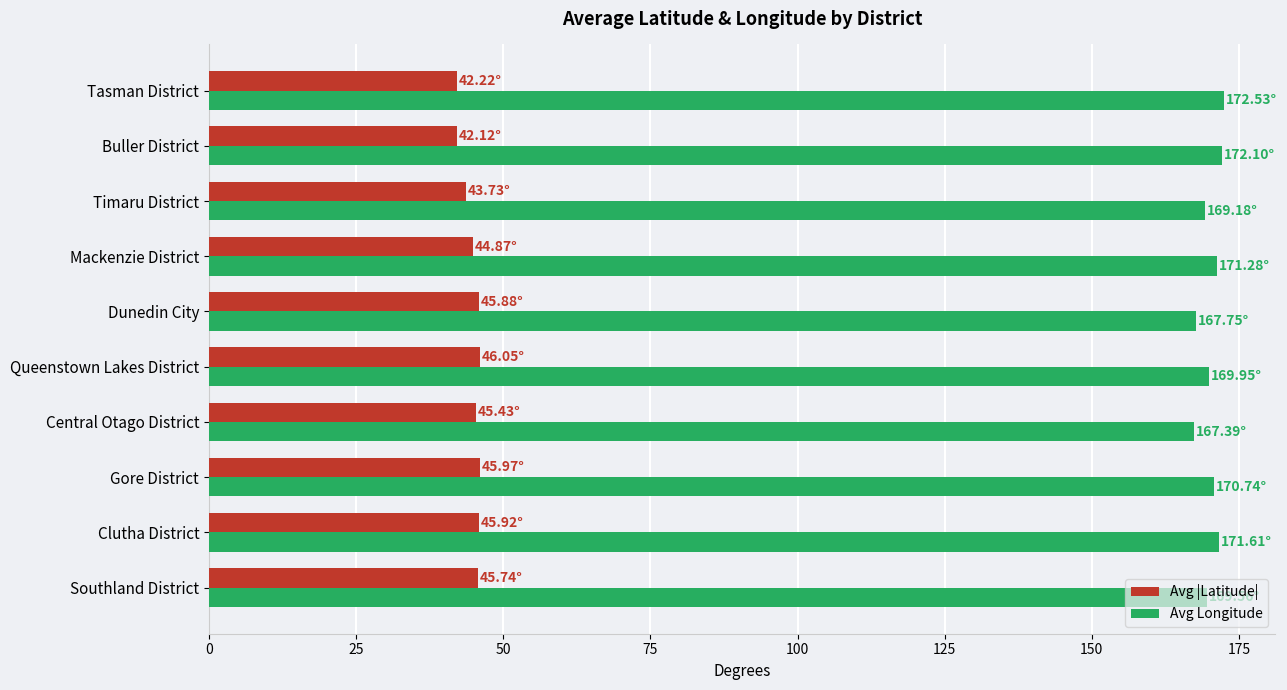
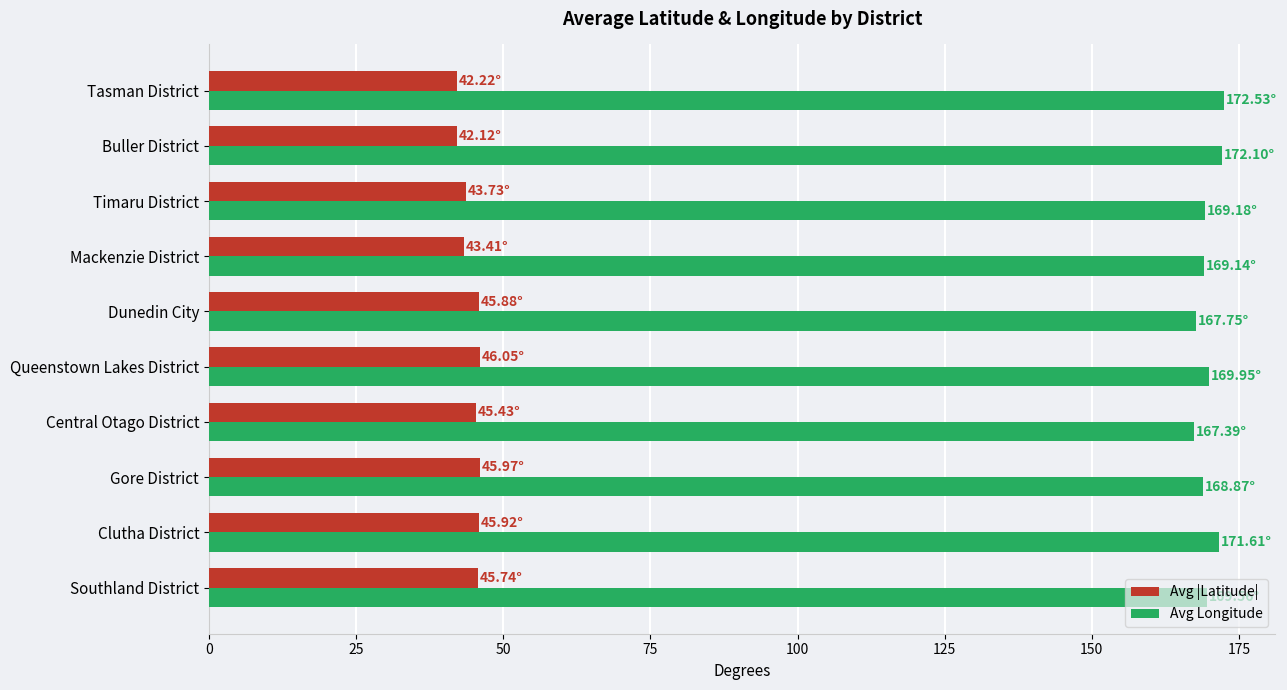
  {
    "Avg |Latitude|": {
      "Tasman District": "42.22°",
      "Buller District": "42.12°",
      "Timaru District": "43.73°",
-     "Mackenzie District": "44.87°",
+     "Mackenzie District": "43.41°",
      "Dunedin City": "45.88°",
      "Queenstown Lakes District": "46.05°",
      "Central Otago District": "45.43°",
      "Gore District": "45.97°",
      "Clutha District": "45.92°",
      "Southland District": "45.74°"
    },
    "Avg Longitude": {
      "Tasman District": "172.53°",
      "Buller District": "172.10°",
      "Timaru District": "169.18°",
-     "Mackenzie District": "171.28°",
+     "Mackenzie District": "169.14°",
      "Dunedin City": "167.75°",
      "Queenstown Lakes District": "169.95°",
      "Central Otago District": "167.39°",
-     "Gore District": "170.74°",
+     "Gore District": "168.87°",
      "Clutha District": "171.61°"
    }
  }
